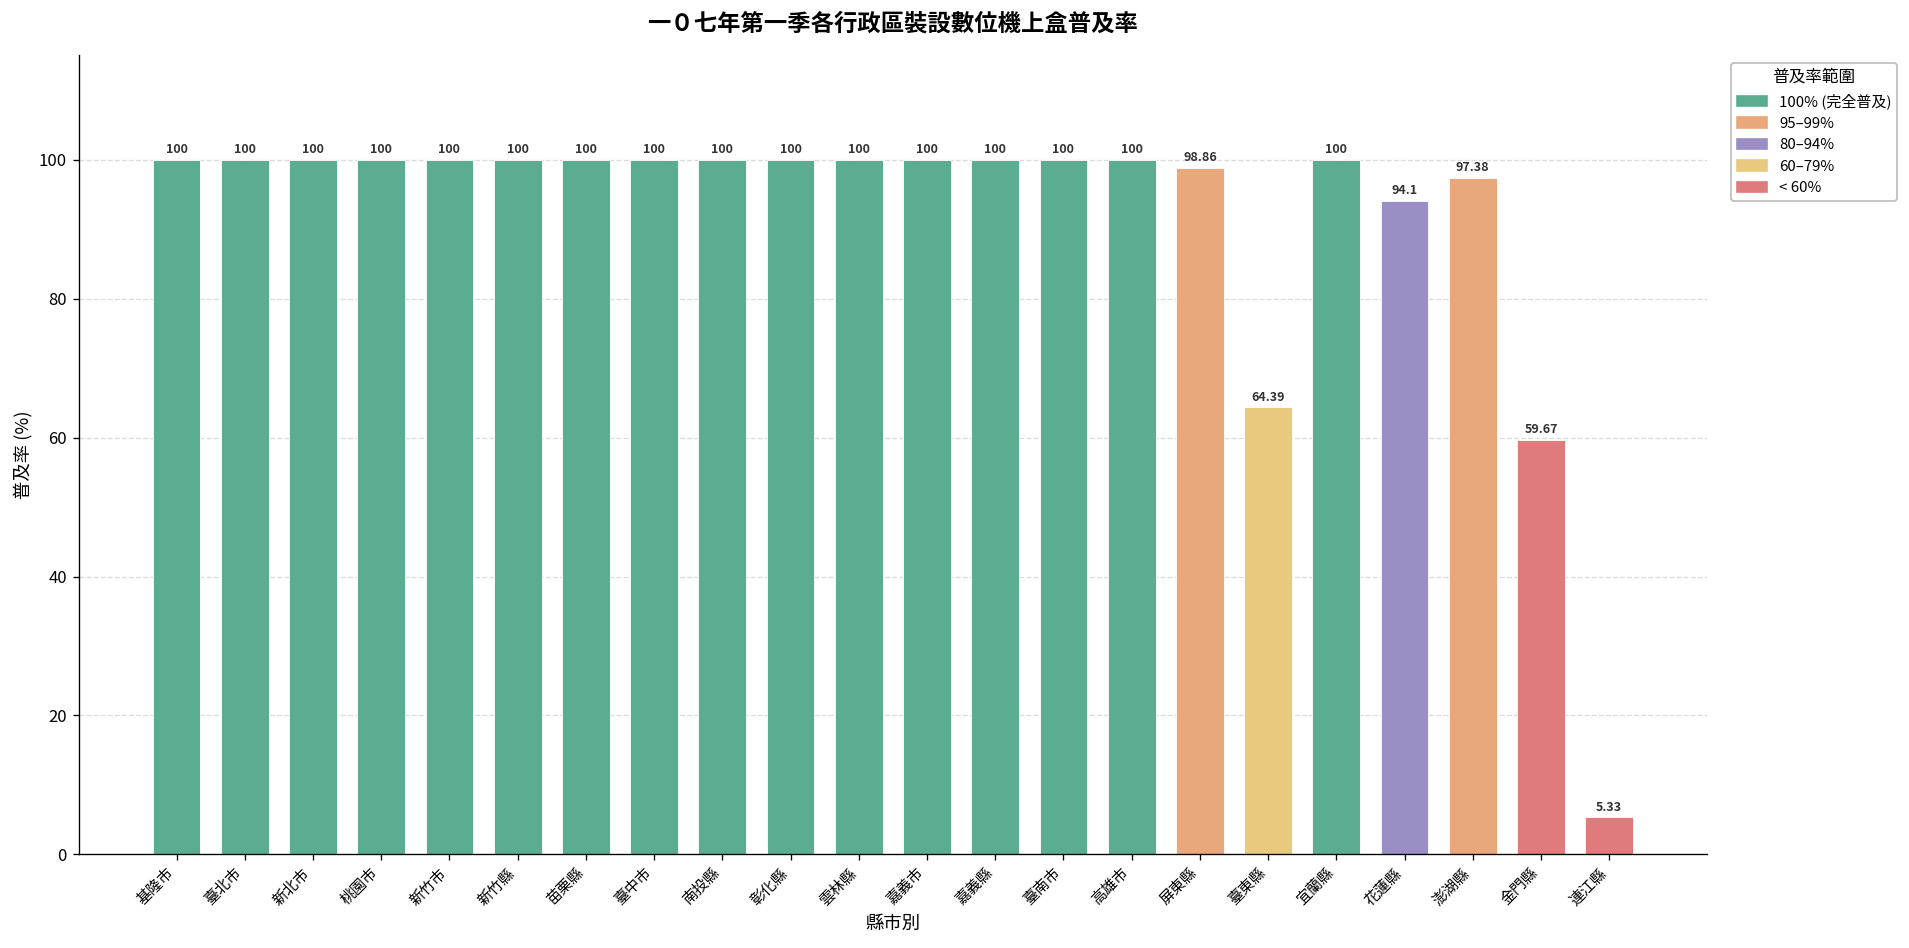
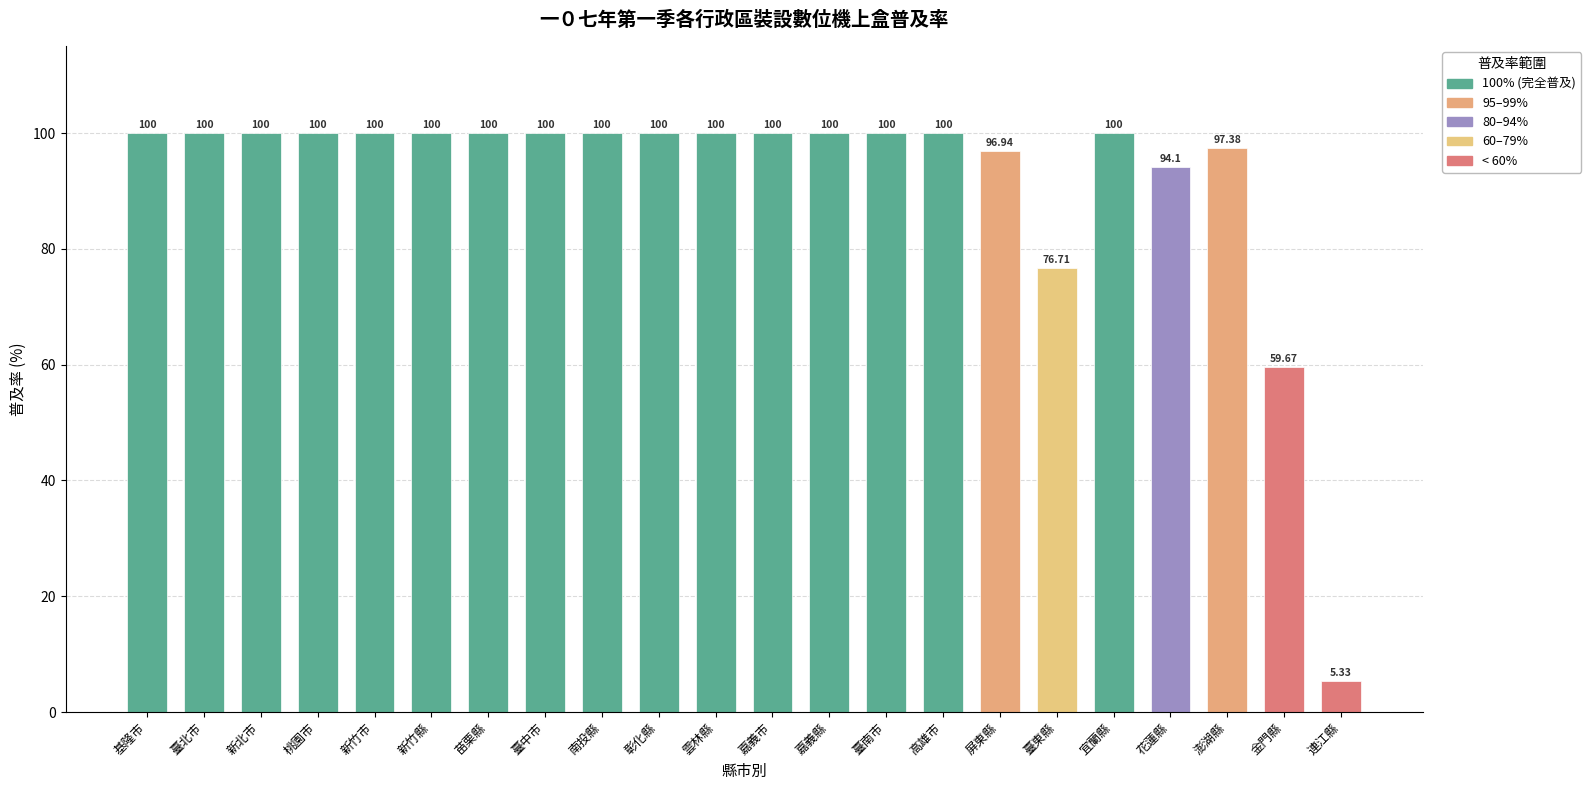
  {
    "基隆市": 100,
    "臺北市": 100,
    "新北市": 100,
    "桃園市": 100,
    "新竹市": 100,
    "新竹縣": 100,
    "苗栗縣": 100,
    "臺中市": 100,
    "南投縣": 100,
    "彰化縣": 100,
    "雲林縣": 100,
    "嘉義市": 100,
    "嘉義縣": 100,
    "臺南市": 100,
    "高雄市": 100,
-   "屏東縣": 98.86,
-   "臺東縣": 64.39,
+   "屏東縣": 96.94,
+   "臺東縣": 76.71,
    "宜蘭縣": 100,
    "花蓮縣": 94.1,
    "澎湖縣": 97.38,
    "金門縣": 59.67,
    "連江縣": 5.33
  }
